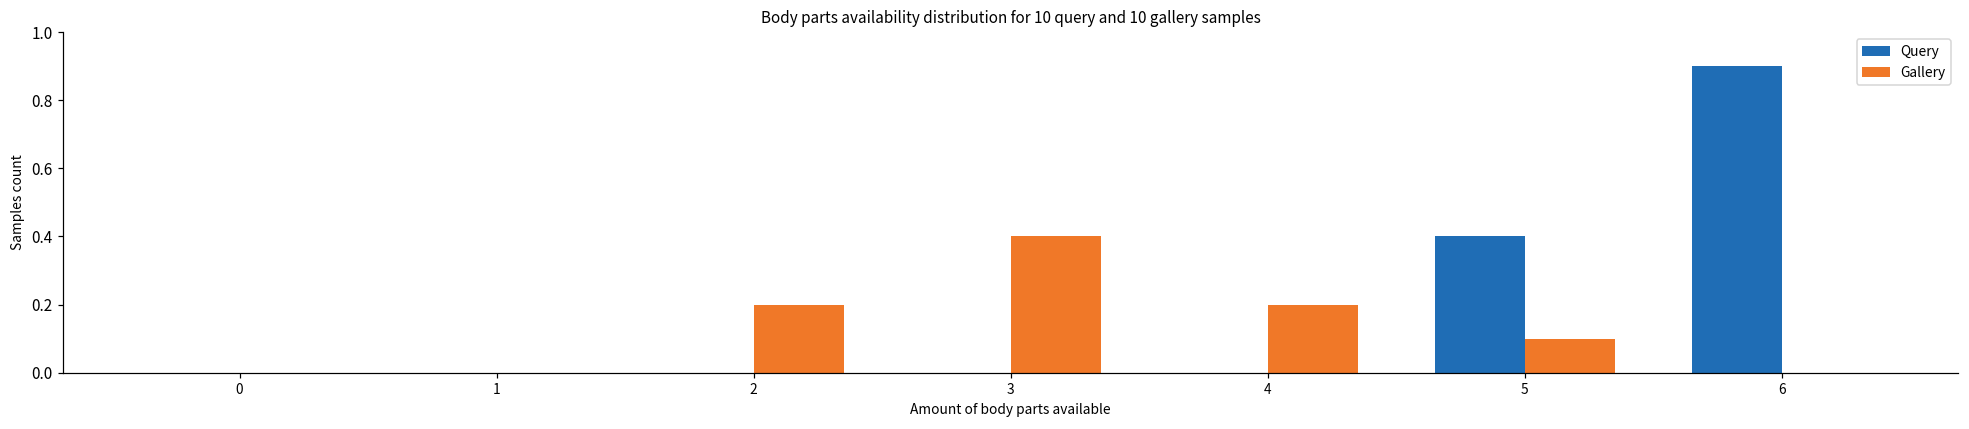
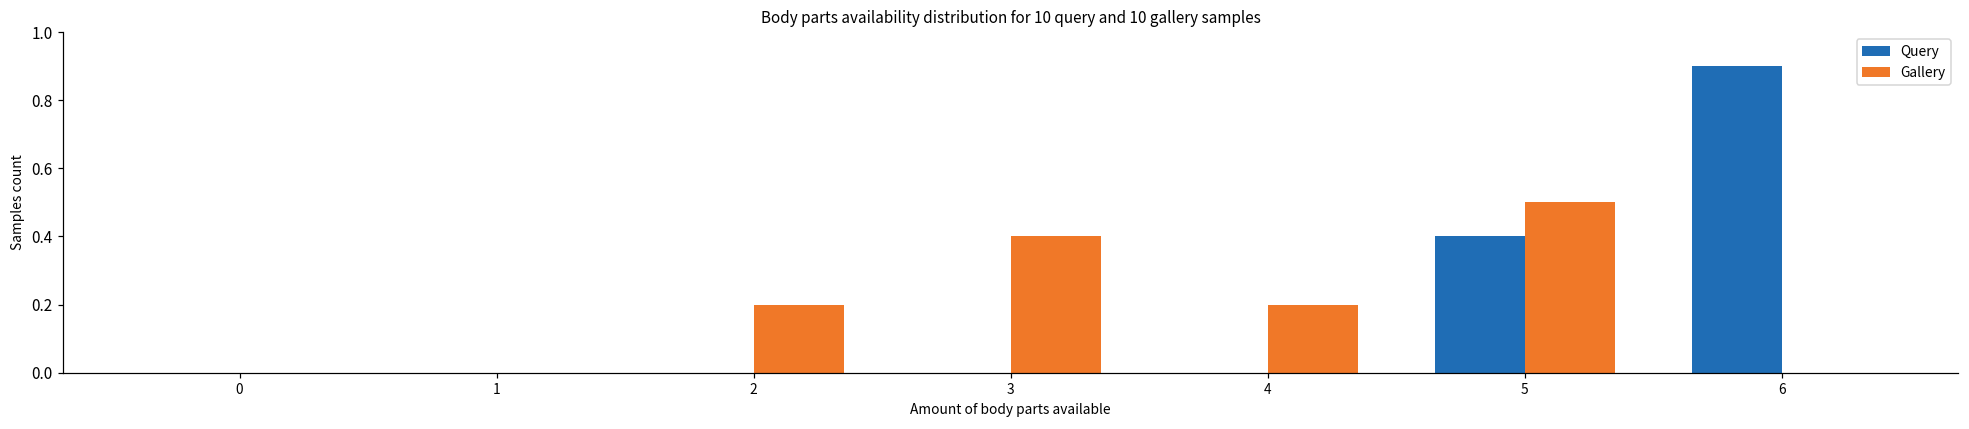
  {
    "Query": {
      "0": 0.0,
      "1": 0.0,
      "2": 0.0,
      "3": 0.0,
      "4": 0.0,
      "5": 0.4,
      "6": 0.9
    },
    "Gallery": {
      "0": 0.0,
      "1": 0.0,
      "2": 0.2,
      "3": 0.4,
      "4": 0.2,
-     "5": 0.1,
+     "5": 0.5,
      "6": 0.0
    }
  }
